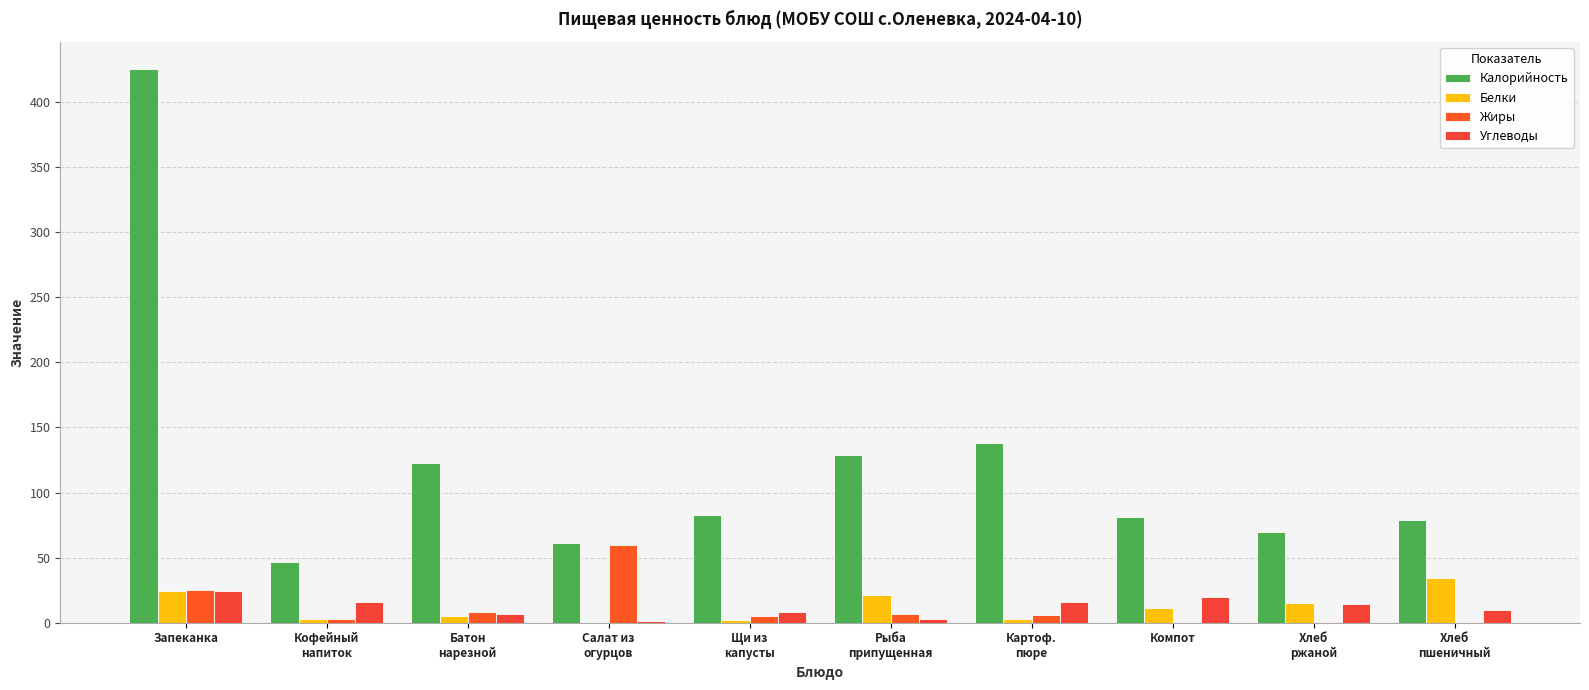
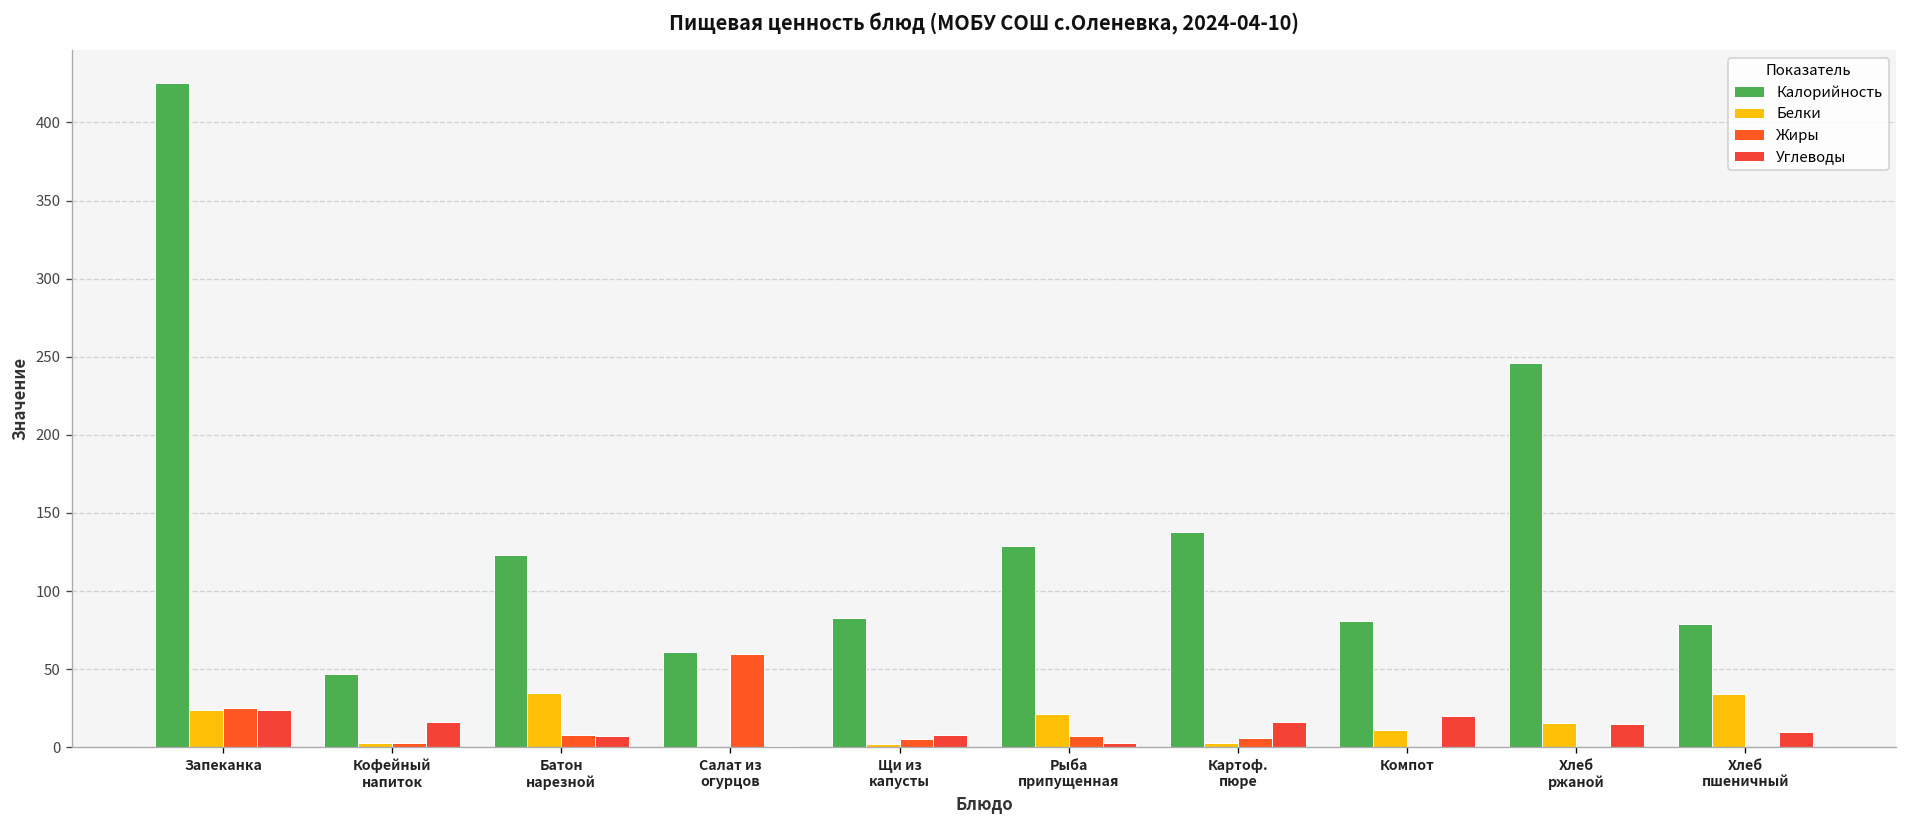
  {
    "Калорийность": {
      "Запеканка": 425,
      "Кофейный напиток": 47,
      "Батон нарезной": 123,
      "Салат из огурцов": 61,
      "Щи из капусты": 83,
      "Рыба припущенная": 129,
      "Картоф. пюре": 138,
      "Компот": 81,
-     "Хлеб ржаной": 70,
+     "Хлеб ржаной": 246,
      "Хлеб пшеничный": 79
    },
    "Белки": {
      "Запеканка": 24,
      "Кофейный напиток": 3,
-     "Батон нарезной": 5,
+     "Батон нарезной": 35,
      "Салат из огурцов": 0,
      "Щи из капусты": 2,
      "Рыба припущенная": 21,
      "Картоф. пюре": 3,
      "Компот": 11,
      "Хлеб ржаной": 15,
      "Хлеб пшеничный": 34
    }
  }
